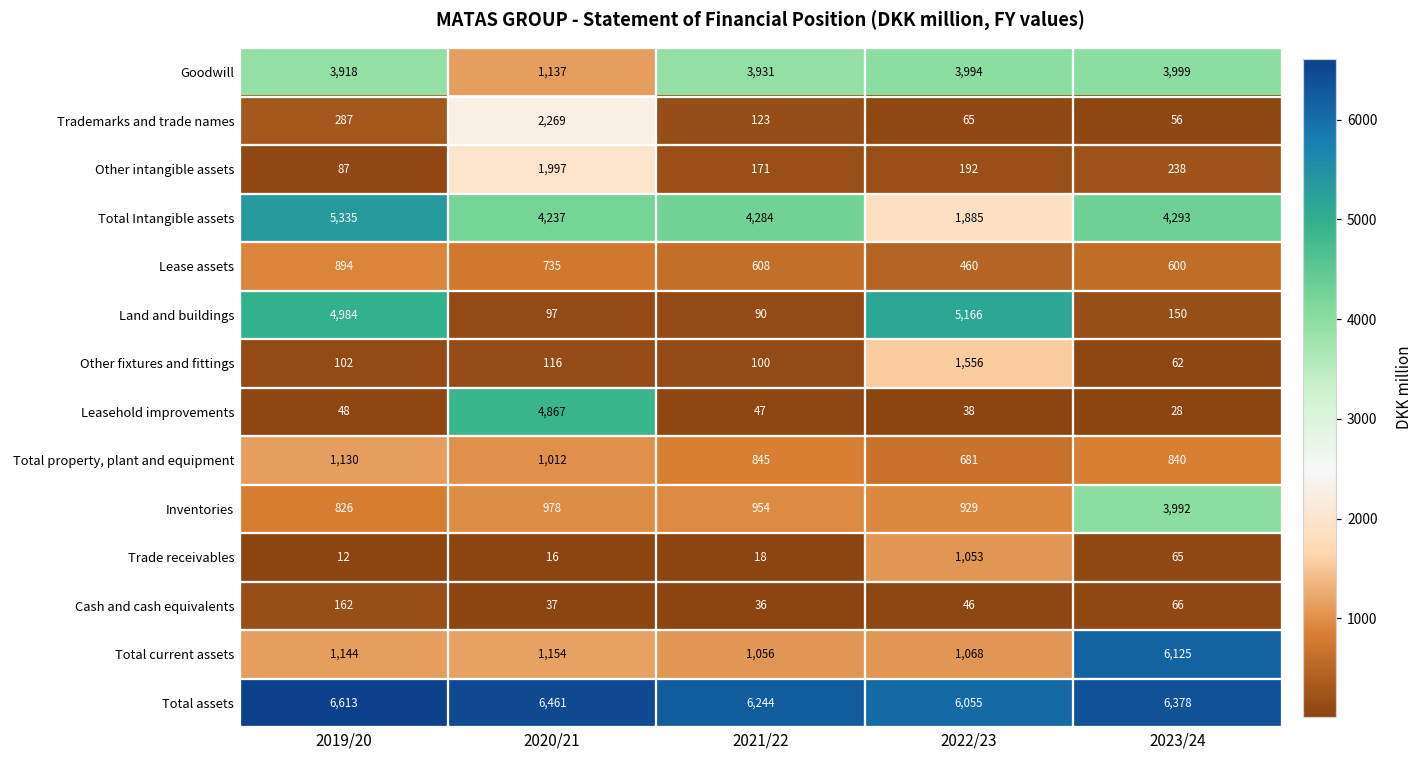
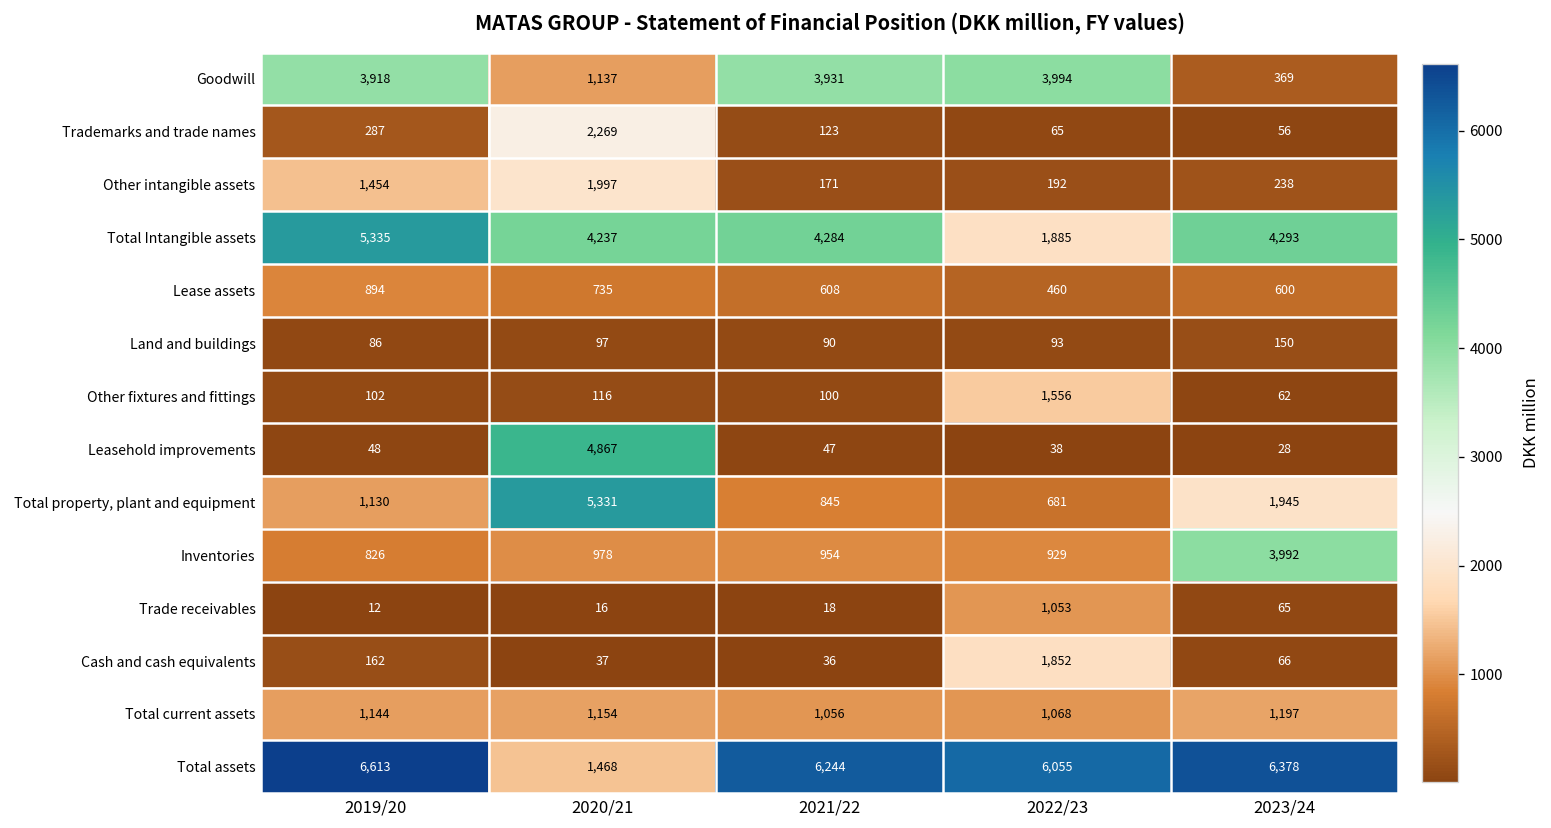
  {
    "Goodwill": {
      "2019/20": "3,918",
      "2020/21": "1,137",
      "2021/22": "3,931",
      "2022/23": "3,994",
-     "2023/24": "3,999"
+     "2023/24": "369"
    },
    "Trademarks and trade names": {
      "2019/20": "287",
      "2020/21": "2,269",
      "2021/22": "123",
      "2022/23": "65",
      "2023/24": "56"
    },
    "Other intangible assets": {
-     "2019/20": "87",
+     "2019/20": "1,454",
      "2020/21": "1,997",
      "2021/22": "171",
      "2022/23": "192",
      "2023/24": "238"
    },
    "Total Intangible assets": {
      "2019/20": "5,335",
      "2020/21": "4,237",
      "2021/22": "4,284",
      "2022/23": "1,885",
      "2023/24": "4,293"
    },
    "Lease assets": {
      "2019/20": "894",
      "2020/21": "735",
      "2021/22": "608",
      "2022/23": "460",
      "2023/24": "600"
    },
    "Land and buildings": {
-     "2019/20": "4,984",
+     "2019/20": "86",
      "2020/21": "97",
      "2021/22": "90",
-     "2022/23": "5,166",
+     "2022/23": "93",
      "2023/24": "150"
    },
    "Other fixtures and fittings": {
      "2019/20": "102",
      "2020/21": "116",
      "2021/22": "100",
      "2022/23": "1,556",
      "2023/24": "62"
    },
    "Leasehold improvements": {
      "2019/20": "48",
      "2020/21": "4,867",
      "2021/22": "47",
      "2022/23": "38",
      "2023/24": "28"
    },
    "Total property, plant and equipment": {
      "2019/20": "1,130",
-     "2020/21": "1,012",
+     "2020/21": "5,331",
      "2021/22": "845",
      "2022/23": "681",
-     "2023/24": "840"
+     "2023/24": "1,945"
    },
    "Inventories": {
      "2019/20": "826",
      "2020/21": "978",
      "2021/22": "954",
      "2022/23": "929",
      "2023/24": "3,992"
    },
    "Trade receivables": {
      "2019/20": "12",
      "2020/21": "16",
      "2021/22": "18",
      "2022/23": "1,053",
      "2023/24": "65"
    },
    "Cash and cash equivalents": {
      "2019/20": "162",
      "2020/21": "37",
      "2021/22": "36",
-     "2022/23": "46",
+     "2022/23": "1,852",
      "2023/24": "66"
    },
    "Total current assets": {
      "2019/20": "1,144",
      "2020/21": "1,154",
      "2021/22": "1,056",
      "2022/23": "1,068",
-     "2023/24": "6,125"
+     "2023/24": "1,197"
    },
    "Total assets": {
      "2019/20": "6,613",
-     "2020/21": "6,461",
+     "2020/21": "1,468",
      "2021/22": "6,244",
      "2022/23": "6,055",
      "2023/24": "6,378"
    }
  }
